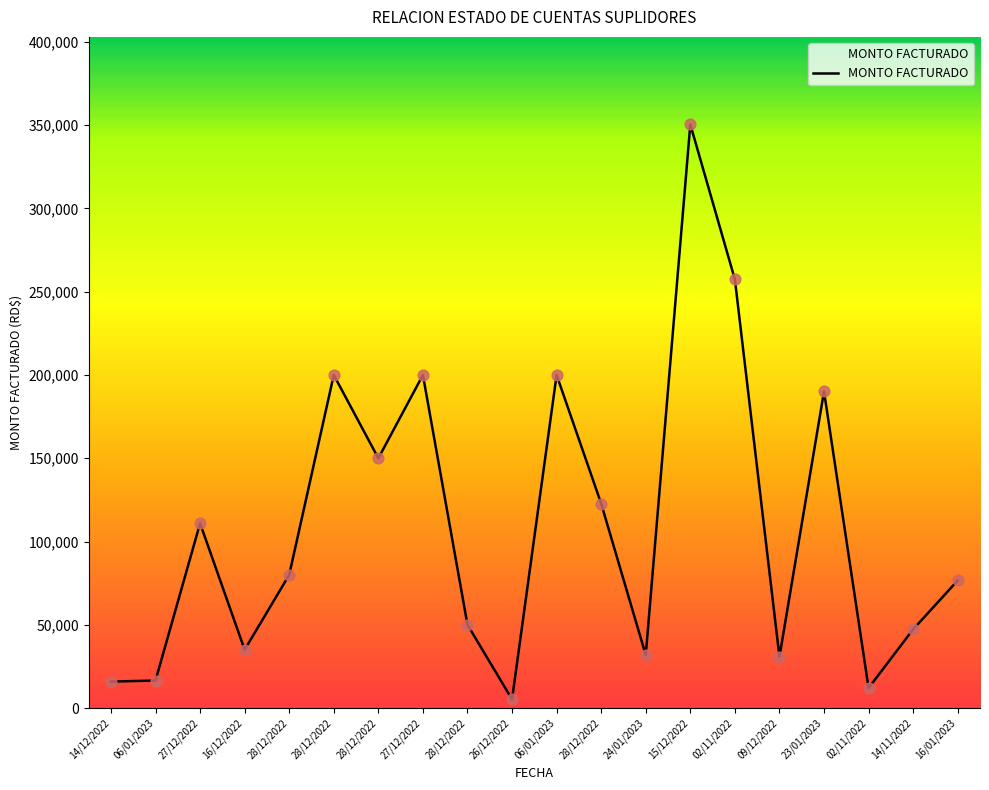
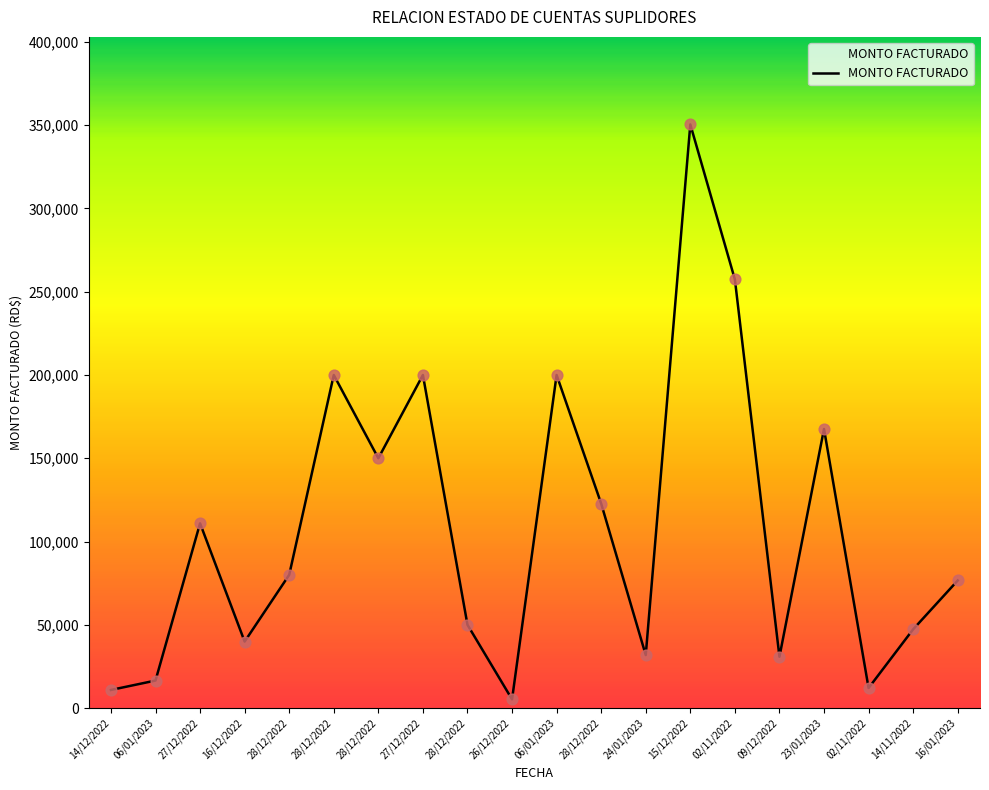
  {
-   "14/12/2022": "16,000",
-   "16/12/2022": "35,000",
+   "14/12/2022": "11,000",
+   "16/12/2022": "40,000",
    "26/12/2022": "5,000",
    "24/01/2023": "32,000",
    "15/12/2022": "350,000",
    "09/12/2022": "31,000",
-   "23/01/2023": "190,000",
+   "23/01/2023": "168,000",
    "14/11/2022": "47,000",
    "16/01/2023": "77,000"
  }
